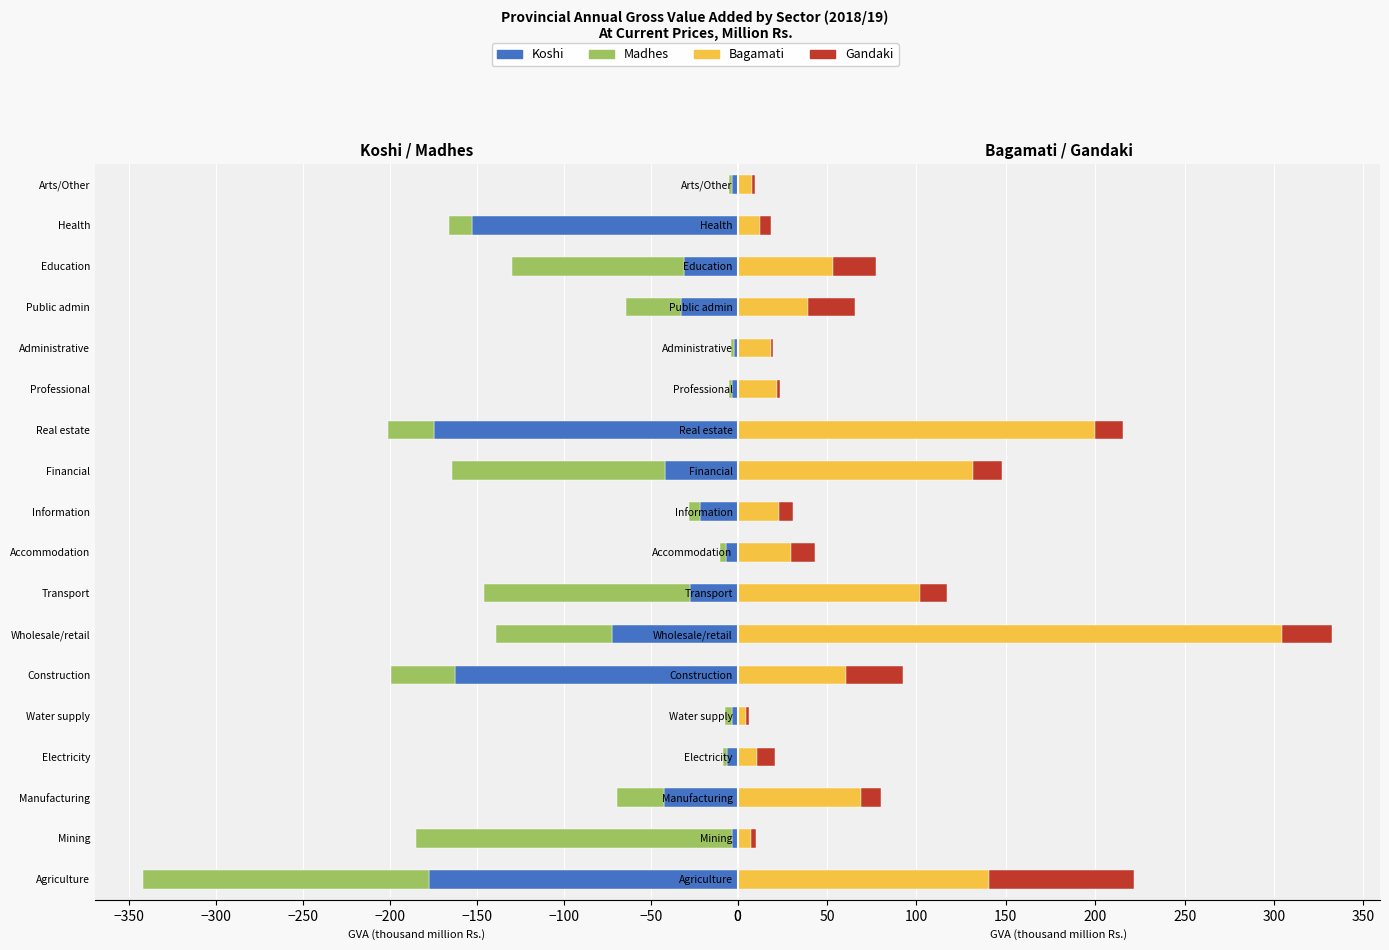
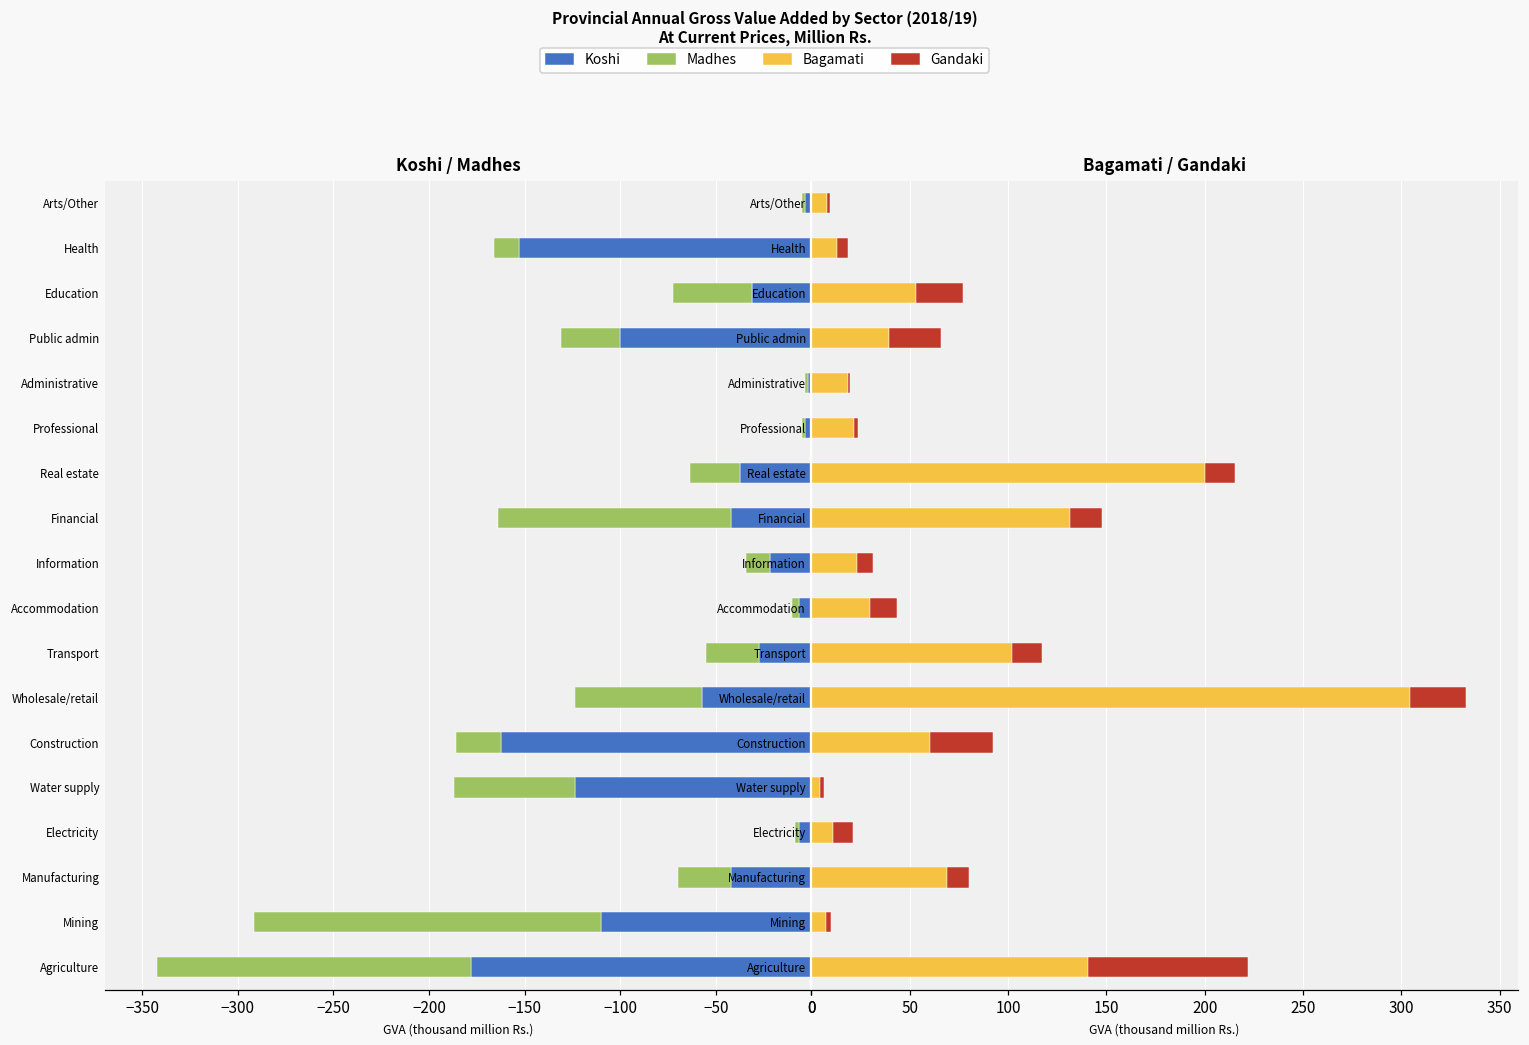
  {
    "Koshi / Madhes": {
      "Koshi": {
        "Arts/Other": -3,
        "Health": -153,
        "Education": -31,
-       "Public admin": -33,
+       "Public admin": -100,
        "Administrative": -2,
        "Professional": -3,
-       "Real estate": -175,
+       "Real estate": -37,
        "Financial": -42,
        "Information": -21,
        "Accommodation": -7,
        "Transport": -27,
-       "Wholesale/retail": -72,
+       "Wholesale/retail": -57,
        "Construction": -163,
-       "Water supply": -3,
+       "Water supply": -124,
        "Electricity": -6,
        "Manufacturing": -42,
-       "Mining": -3,
+       "Mining": -110,
        "Agriculture": -178
      },
      "Madhes": {
        "Arts/Other": -2,
        "Health": -13,
-       "Education": -99,
+       "Education": -41,
        "Public admin": -31,
        "Administrative": -2,
        "Professional": -2,
        "Real estate": -26,
        "Financial": -122,
-       "Information": -7,
+       "Information": -13,
        "Accommodation": -4,
-       "Transport": -119,
+       "Transport": -28,
        "Wholesale/retail": -67,
-       "Construction": -37,
-       "Water supply": -4,
+       "Construction": -23,
+       "Water supply": -63,
        "Electricity": -2,
        "Manufacturing": -27,
        "Mining": -182,
        "Agriculture": -164
      }
    }
  }
